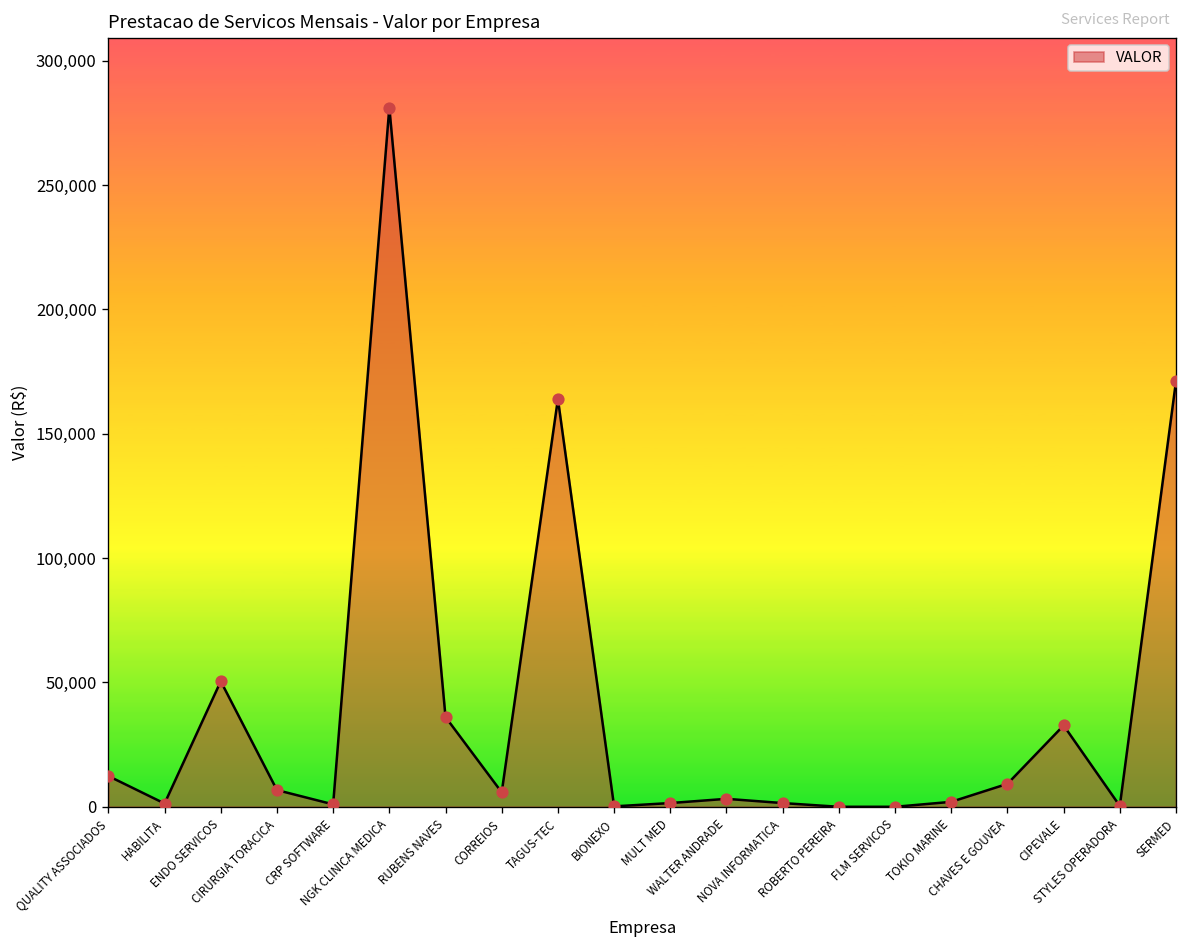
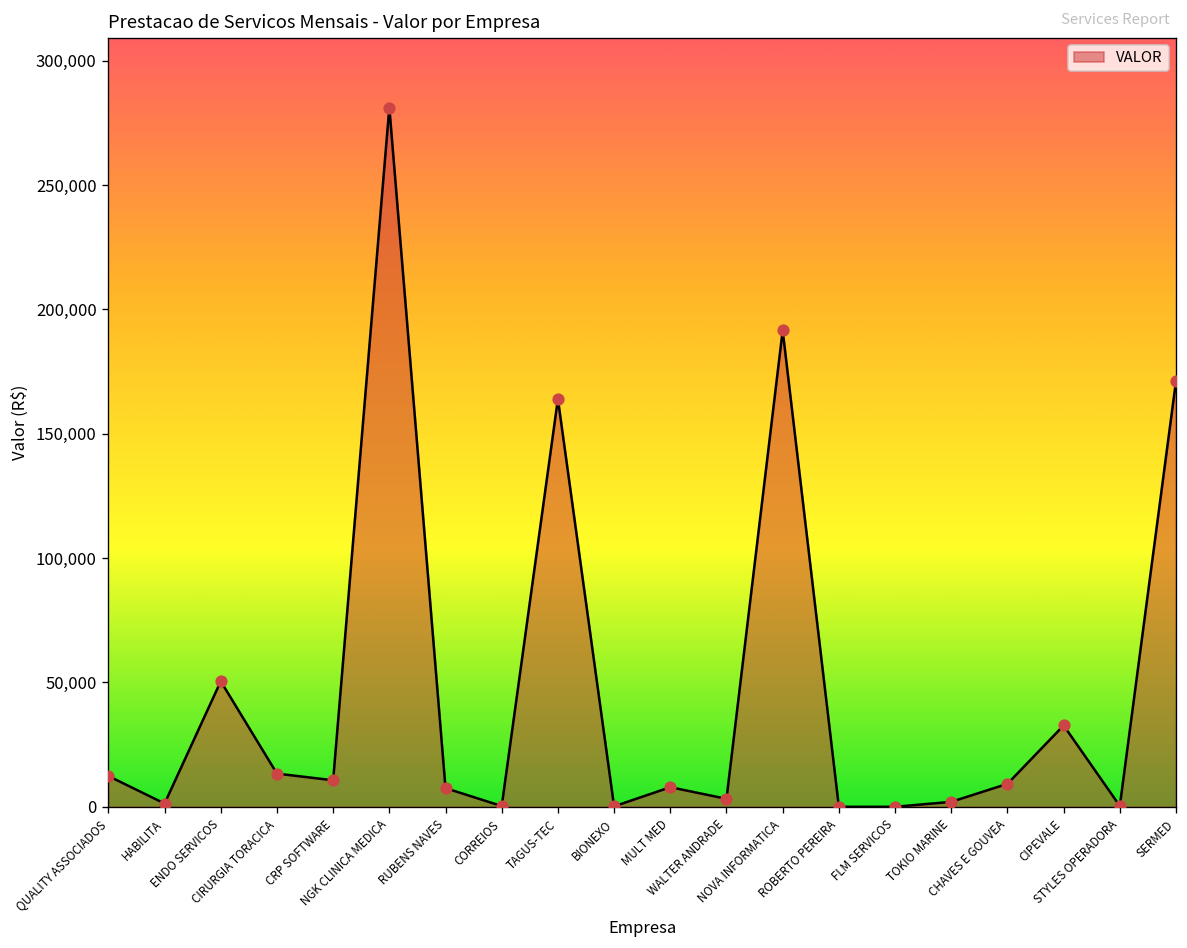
  {
    "QUALITY ASSOCIADOS": "12,000",
    "HABILITA": "1,000",
    "ENDO SERVICOS": "50,000",
-   "CIRURGIA TORACICA": "7,000",
-   "CRP SOFTWARE": "1,000",
+   "CIRURGIA TORACICA": "13,000",
+   "CRP SOFTWARE": "11,000",
    "NGK CLINICA MEDICA": "281,000",
-   "RUBENS NAVES": "36,000",
-   "CORREIOS": "6,000",
+   "RUBENS NAVES": "8,000",
+   "CORREIOS": "0",
    "TAGUS-TEC": "164,000",
    "BIONEXO": "0",
-   "MULT MED": "2,000",
+   "MULT MED": "8,000",
    "WALTER ANDRADE": "3,000",
-   "NOVA INFORMATICA": "1,000",
+   "NOVA INFORMATICA": "192,000",
    "ROBERTO PEREIRA": "0",
    "FLM SERVICOS": "0",
    "TOKIO MARINE": "2,000",
    "CHAVES E GOUVEA": "9,000",
    "CIPEVALE": "33,000",
    "STYLES OPERADORA": "0",
    "SERMED": "171,000"
  }
